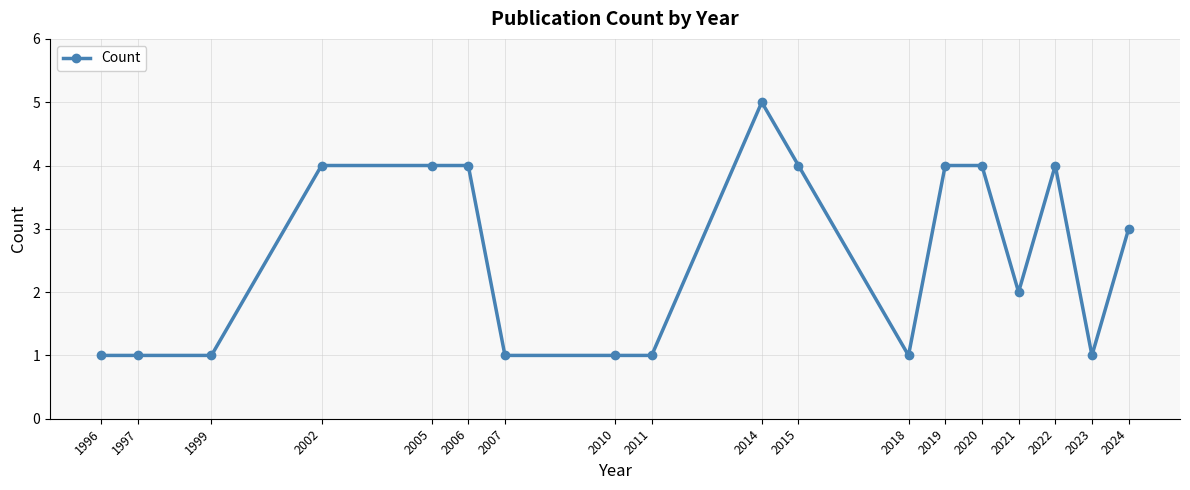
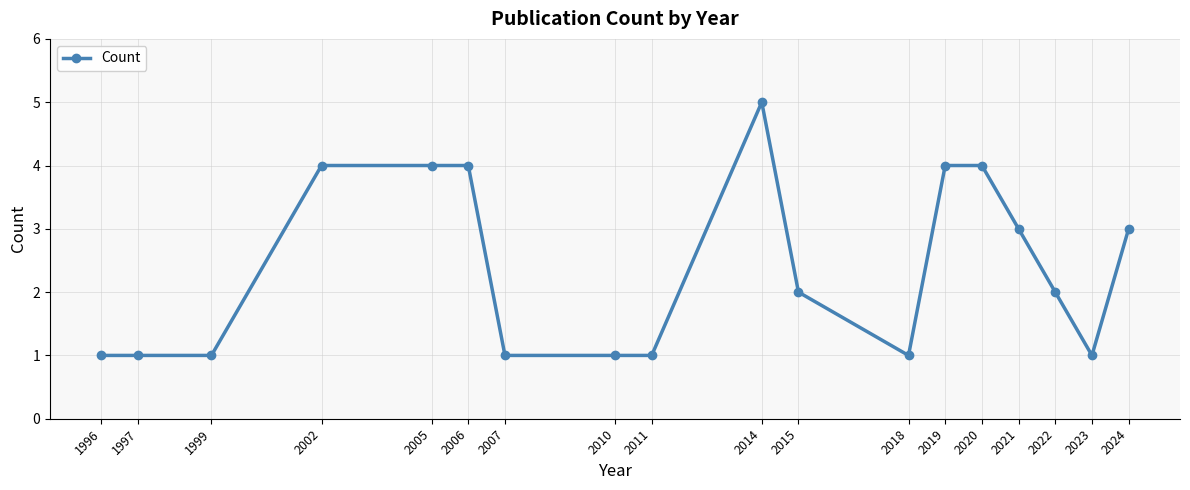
  {
    "1996": 1,
    "1997": 1,
    "1999": 1,
    "2002": 4,
    "2005": 4,
    "2006": 4,
    "2007": 1,
    "2010": 1,
    "2011": 1,
    "2014": 5,
-   "2015": 4,
+   "2015": 2,
    "2018": 1,
    "2019": 4,
    "2020": 4,
-   "2021": 2,
-   "2022": 4,
+   "2021": 3,
+   "2022": 2,
    "2023": 1,
    "2024": 3
  }
